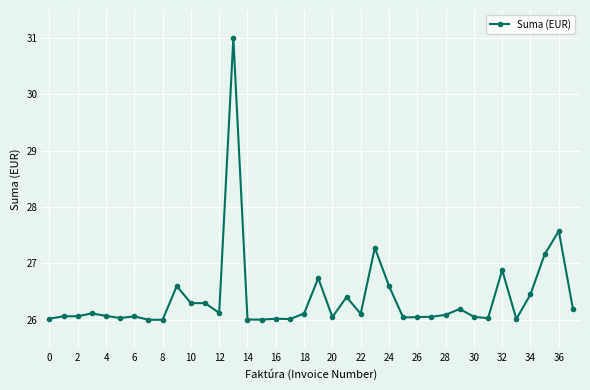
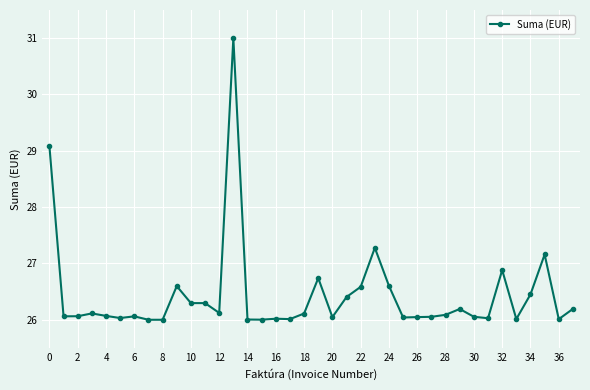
  {
-   "0": 26.0,
+   "0": 29.1,
    "2": 26.1,
    "4": 26.1,
    "6": 26.1,
    "8": 26.0,
    "10": 26.3,
    "12": 26.1,
    "14": 26.0,
    "16": 26.0,
    "18": 26.1,
    "20": 26.0,
-   "22": 26.1,
+   "22": 26.6,
    "24": 26.6,
    "26": 26.0,
    "28": 26.1,
    "30": 26.1,
    "32": 26.9,
    "34": 26.5,
-   "36": 27.6
+   "36": 26.0
  }
